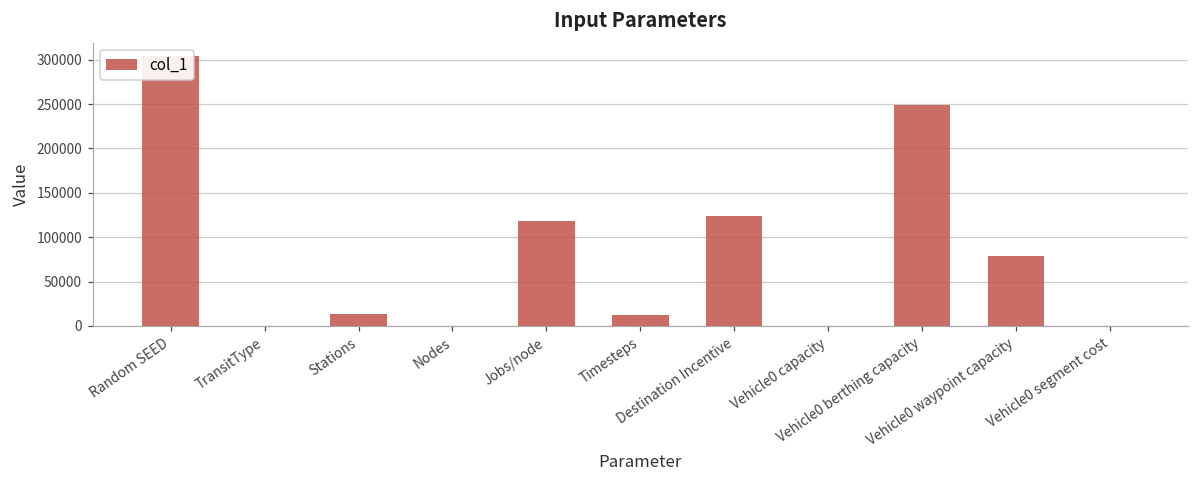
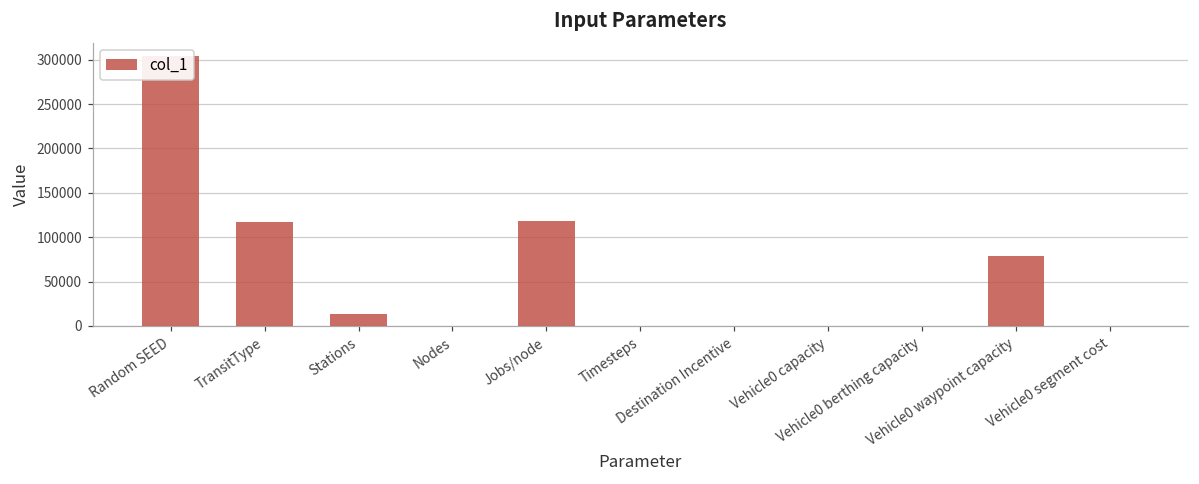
  {
-   "TransitType": 0,
+   "TransitType": 120000,
    "Stations": 10000,
    "Jobs/node": 120000,
-   "Timesteps": 10000,
-   "Destination Incentive": 120000,
-   "Vehicle0 berthing capacity": 250000,
+   "Timesteps": 0,
+   "Destination Incentive": 0,
+   "Vehicle0 berthing capacity": 0,
    "Vehicle0 waypoint capacity": 80000
  }
